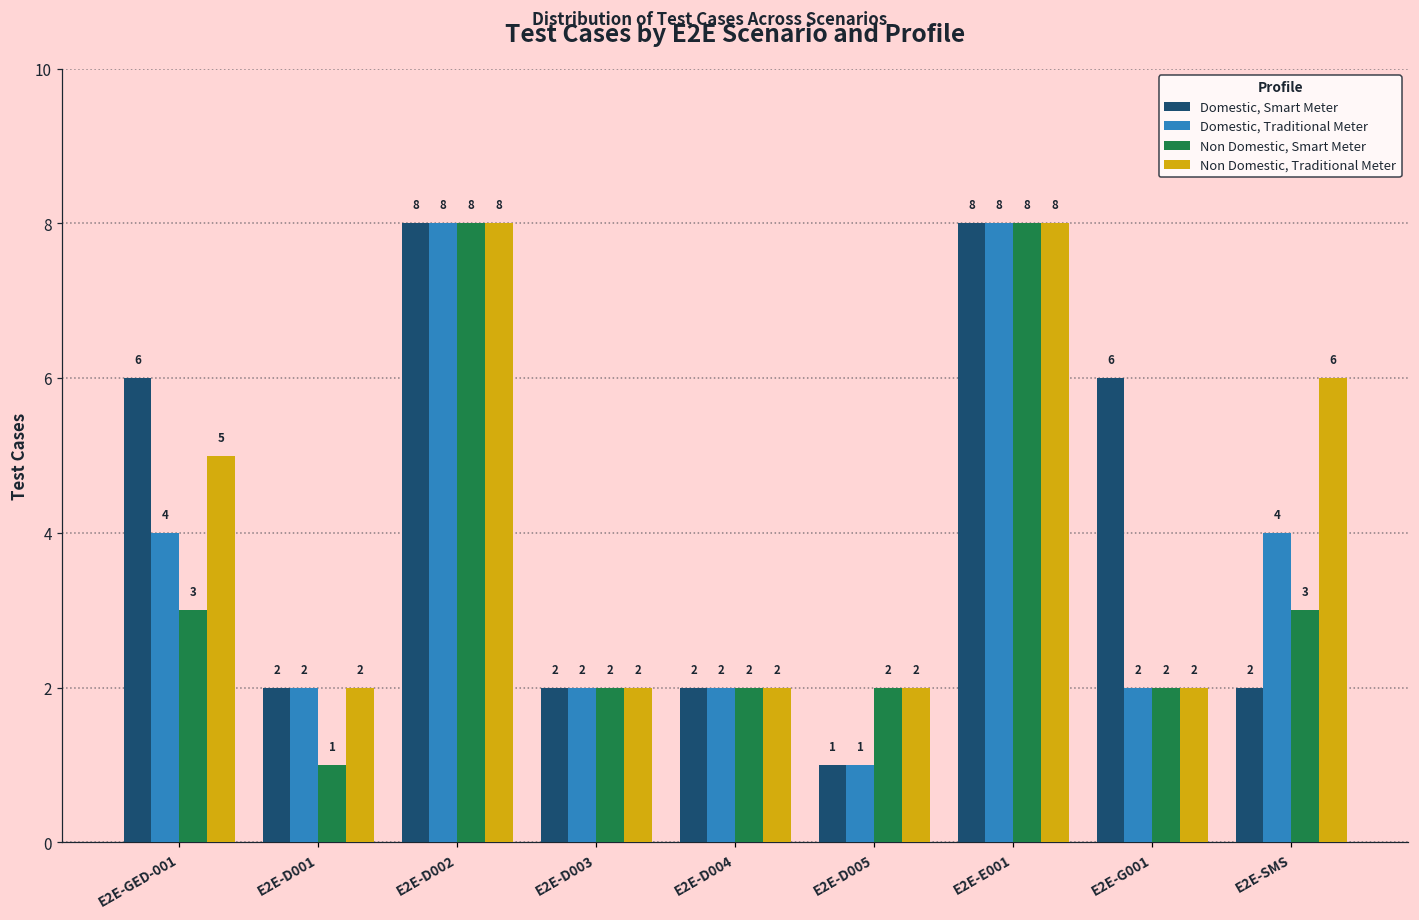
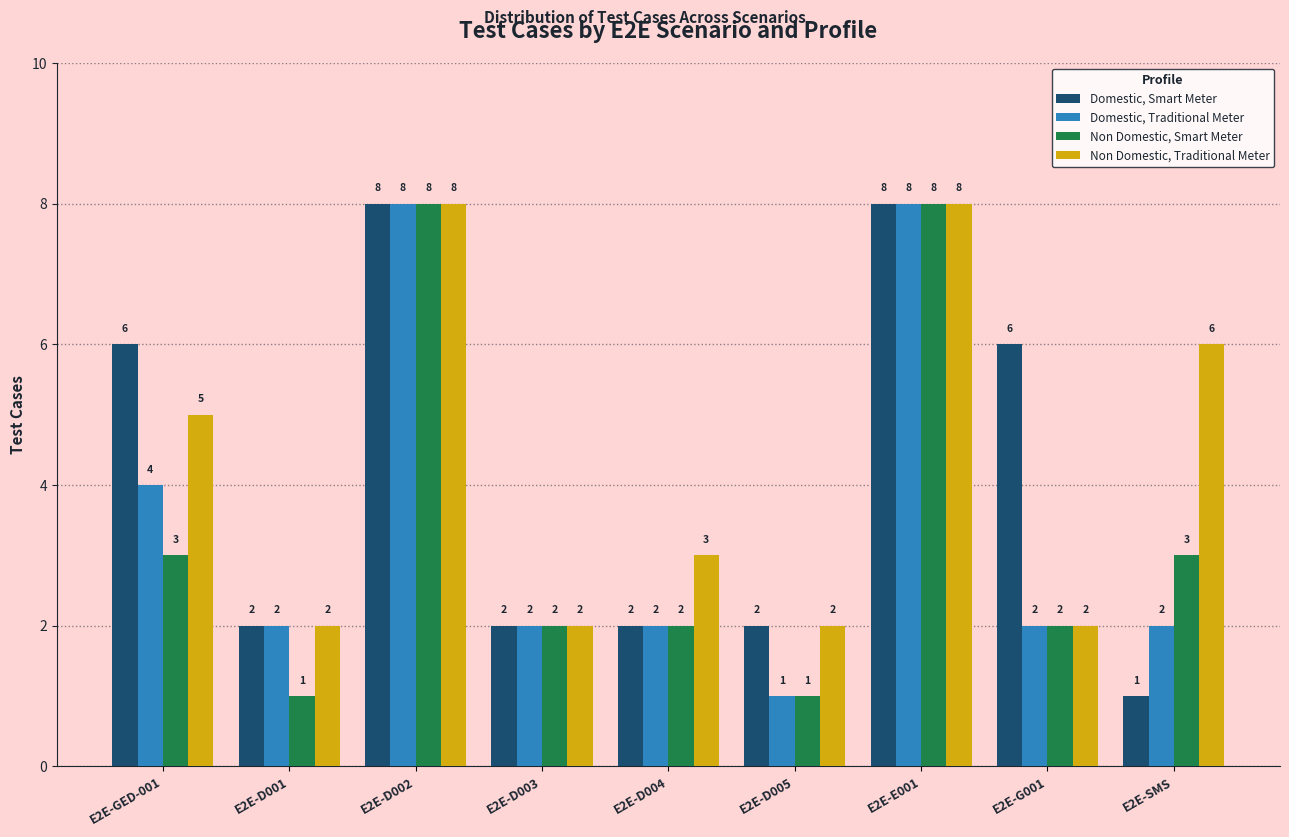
  {
    "Domestic, Smart Meter": {
      "E2E-GED-001": 6,
      "E2E-D001": 2,
      "E2E-D002": 8,
      "E2E-D003": 2,
      "E2E-D004": 2,
-     "E2E-D005": 1,
+     "E2E-D005": 2,
      "E2E-E001": 8,
      "E2E-G001": 6,
-     "E2E-SMS": 2
+     "E2E-SMS": 1
    },
    "Domestic, Traditional Meter": {
      "E2E-GED-001": 4,
      "E2E-D001": 2,
      "E2E-D002": 8,
      "E2E-D003": 2,
      "E2E-D004": 2,
      "E2E-D005": 1,
      "E2E-E001": 8,
      "E2E-G001": 2,
-     "E2E-SMS": 4
+     "E2E-SMS": 2
    },
    "Non Domestic, Smart Meter": {
      "E2E-GED-001": 3,
      "E2E-D001": 1,
      "E2E-D002": 8,
      "E2E-D003": 2,
      "E2E-D004": 2,
-     "E2E-D005": 2,
+     "E2E-D005": 1,
      "E2E-E001": 8,
      "E2E-G001": 2,
      "E2E-SMS": 3
    },
    "Non Domestic, Traditional Meter": {
      "E2E-GED-001": 5,
      "E2E-D001": 2,
      "E2E-D002": 8,
      "E2E-D003": 2,
-     "E2E-D004": 2,
+     "E2E-D004": 3,
      "E2E-D005": 2,
      "E2E-E001": 8,
      "E2E-G001": 2,
      "E2E-SMS": 6
    }
  }
